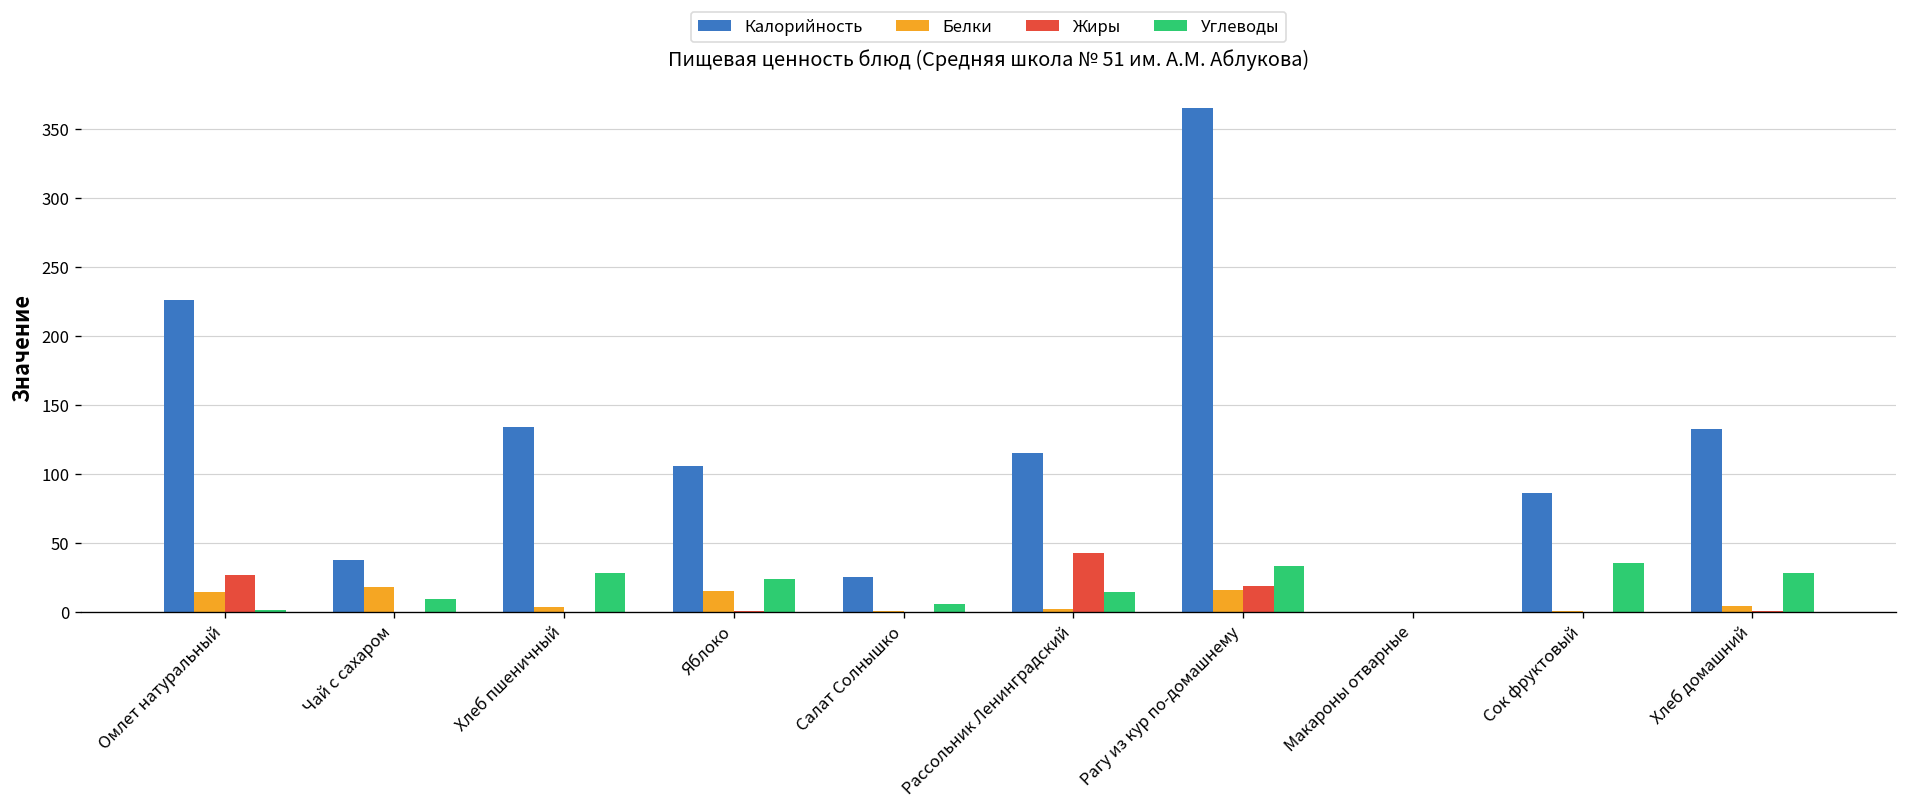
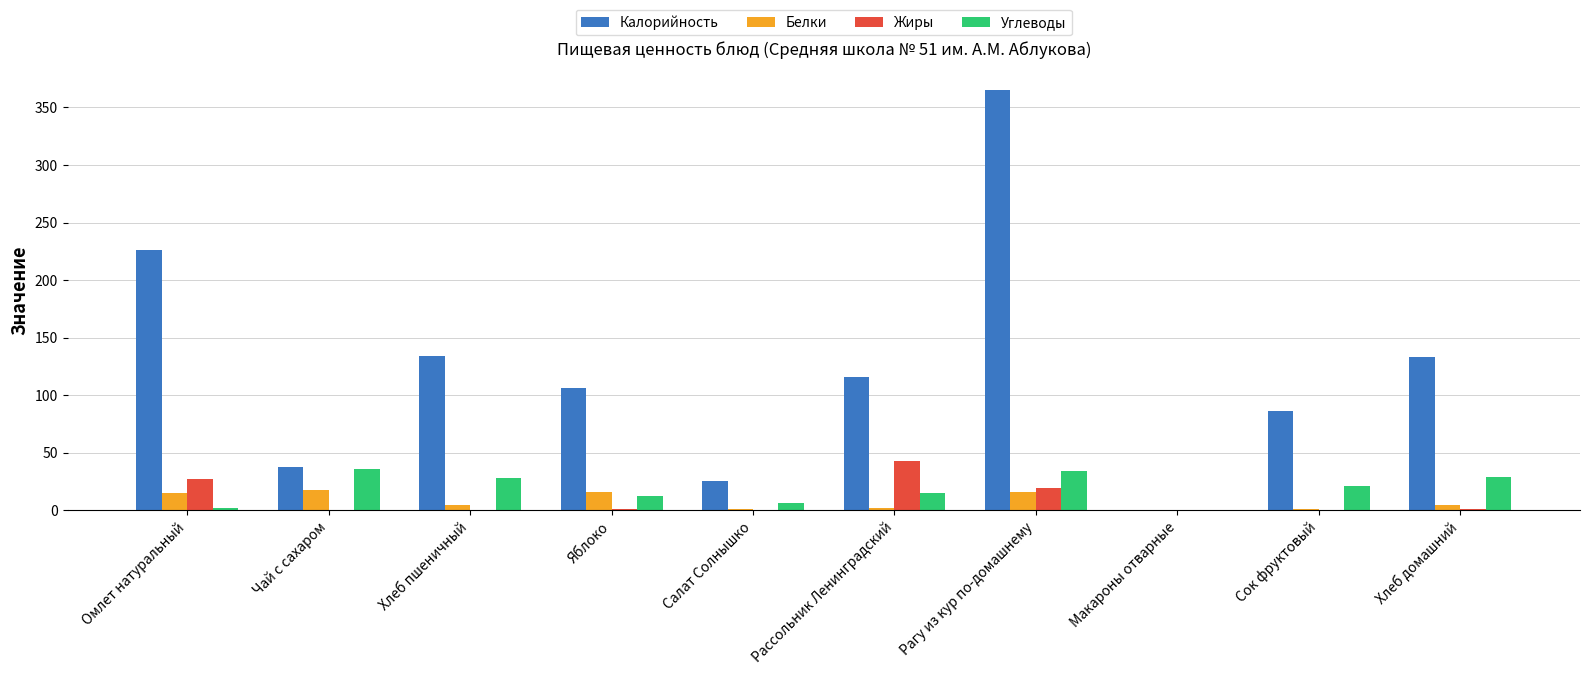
  {
    "Калорийность": {
      "Омлет натуральный": 226,
      "Чай с сахаром": 37,
      "Хлеб пшеничный": 134,
      "Яблоко": 106,
      "Салат Солнышко": 26,
      "Рассольник Ленинградский": 115,
      "Рагу из кур по-домашнему": 365,
      "Макароны отварные": 0,
      "Сок фруктовый": 86,
      "Хлеб домашний": 133
    },
    "Белки": {
      "Омлет натуральный": 14,
      "Чай с сахаром": 18,
      "Хлеб пшеничный": 4,
      "Яблоко": 15,
      "Рагу из кур по-домашнему": 16,
      "Макароны отварные": 0,
      "Хлеб домашний": 5
    },
    "Жиры": {
      "Омлет натуральный": 27,
      "Рассольник Ленинградский": 43,
      "Рагу из кур по-домашнему": 19,
      "Макароны отварные": 0
    },
    "Углеводы": {
-     "Чай с сахаром": 10,
+     "Чай с сахаром": 36,
      "Хлеб пшеничный": 28,
-     "Яблоко": 24,
+     "Яблоко": 12,
      "Салат Солнышко": 6,
      "Рассольник Ленинградский": 15,
      "Рагу из кур по-домашнему": 34,
      "Макароны отварные": 0,
-     "Сок фруктовый": 36,
+     "Сок фруктовый": 21,
      "Хлеб домашний": 29
    }
  }
